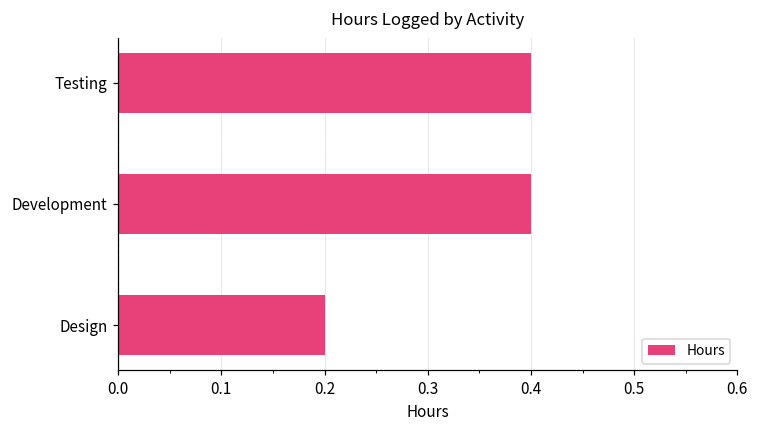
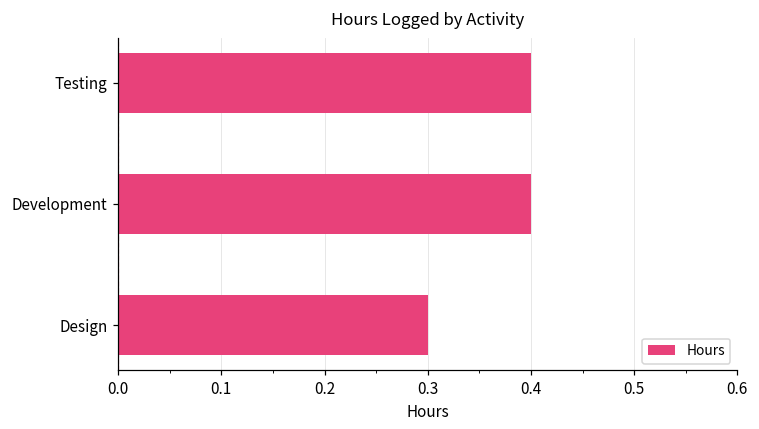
  {
    "Testing": 0.4,
    "Development": 0.4,
-   "Design": 0.2
+   "Design": 0.3
  }
